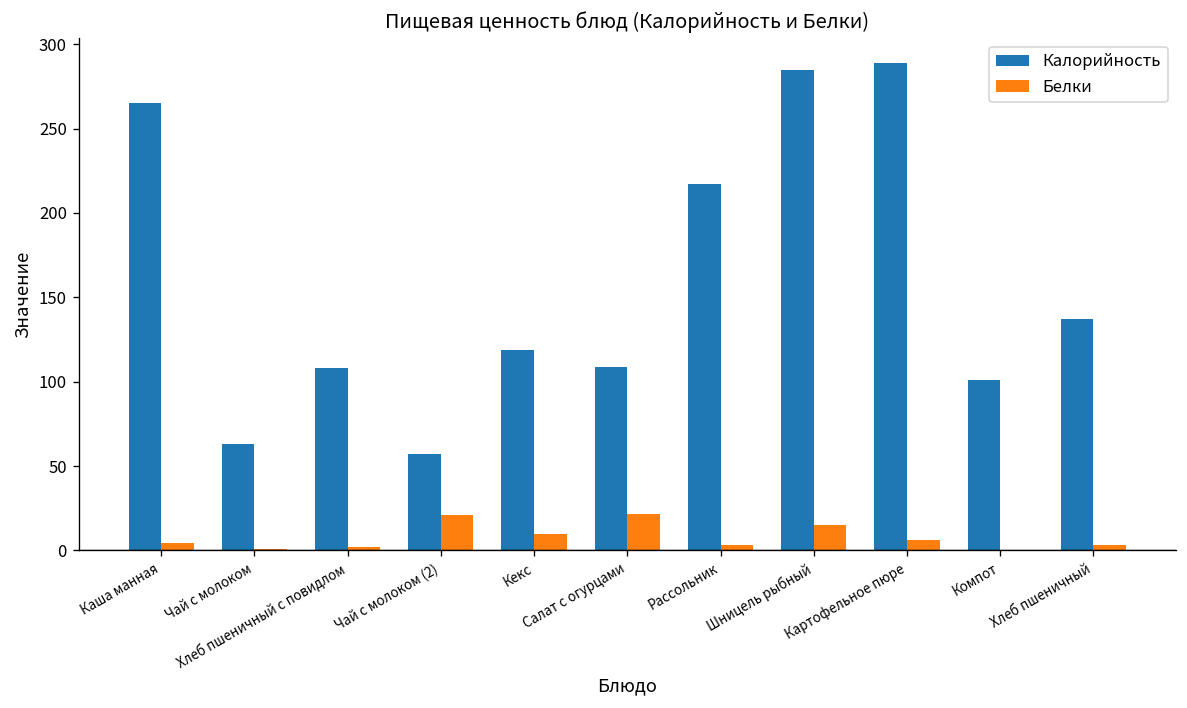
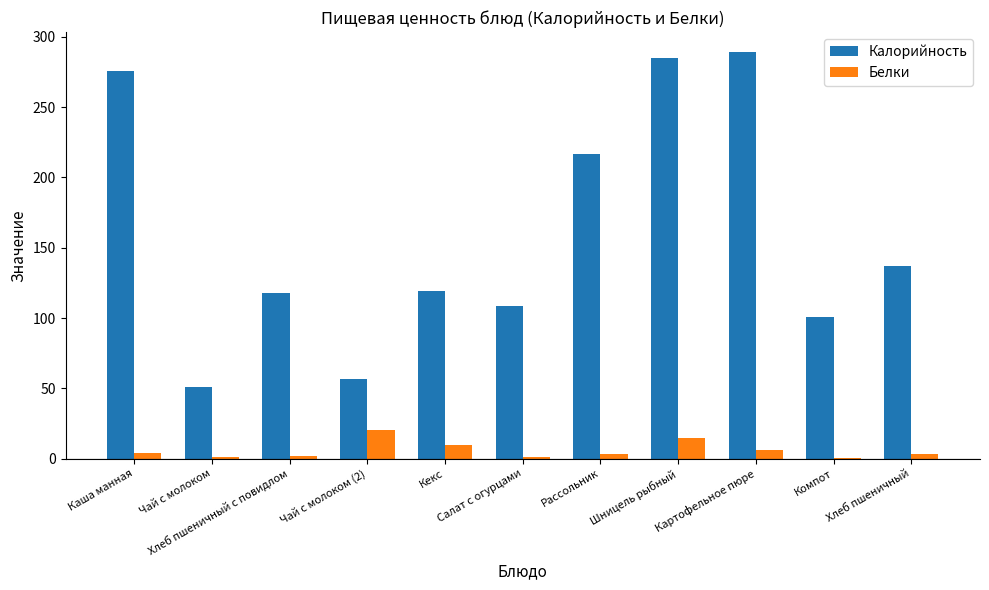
  {
    "Калорийность": {
-     "Каша манная": 265,
-     "Чай с молоком": 63,
-     "Хлеб пшеничный с повидлом": 108,
+     "Каша манная": 276,
+     "Чай с молоком": 51,
+     "Хлеб пшеничный с повидлом": 118,
      "Чай с молоком (2)": 57,
      "Кекс": 119,
      "Салат с огурцами": 109,
      "Рассольник": 217,
      "Шницель рыбный": 285,
      "Картофельное пюре": 289,
      "Компот": 101,
      "Хлеб пшеничный": 137
    },
    "Белки": {
      "Каша манная": 4,
      "Хлеб пшеничный с повидлом": 2,
      "Чай с молоком (2)": 21,
      "Кекс": 10,
-     "Салат с огурцами": 22,
+     "Салат с огурцами": 1,
      "Рассольник": 3,
      "Шницель рыбный": 15,
      "Картофельное пюре": 6,
      "Хлеб пшеничный": 3
    }
  }
